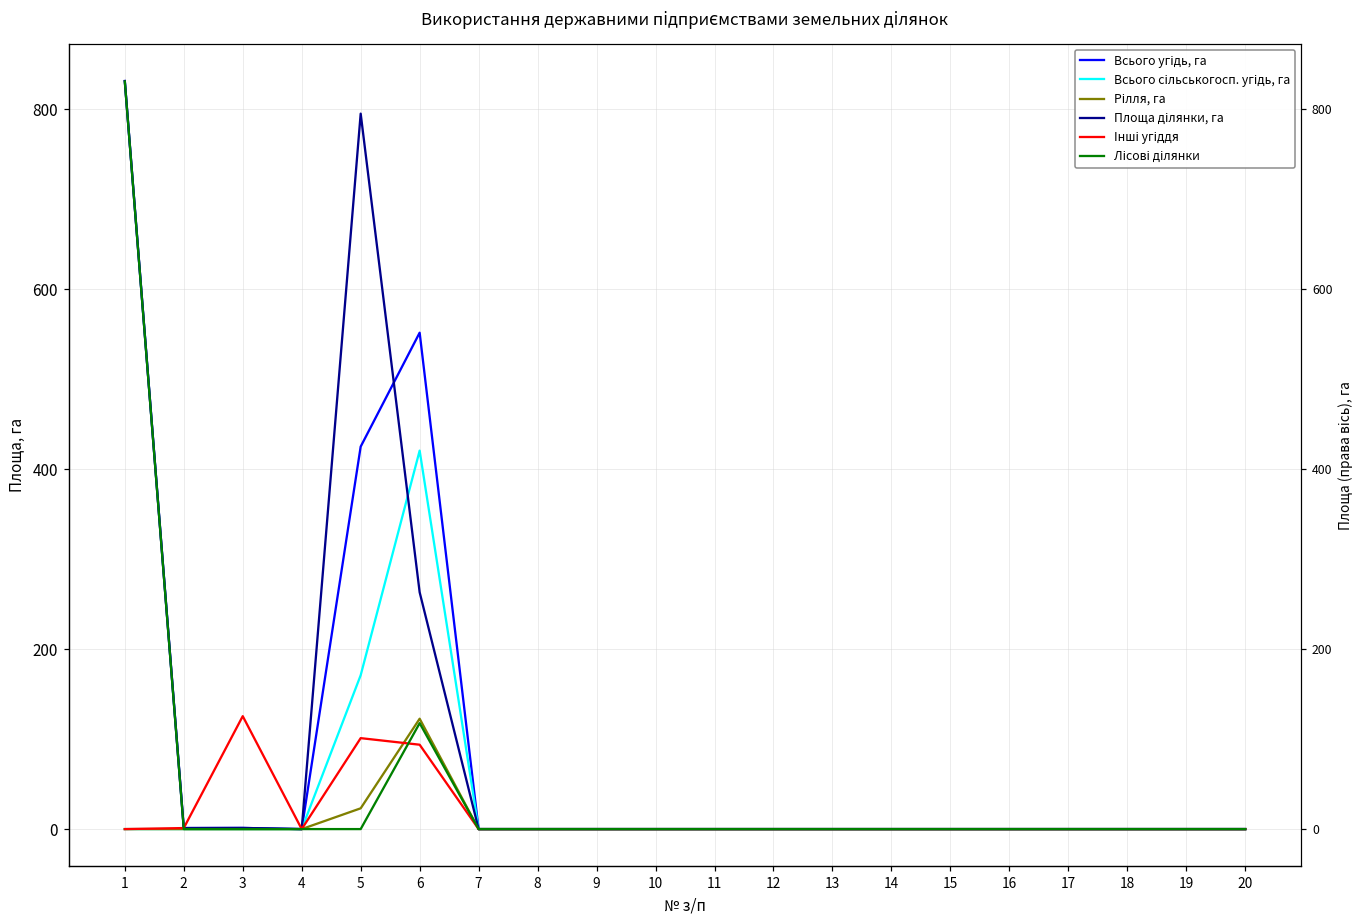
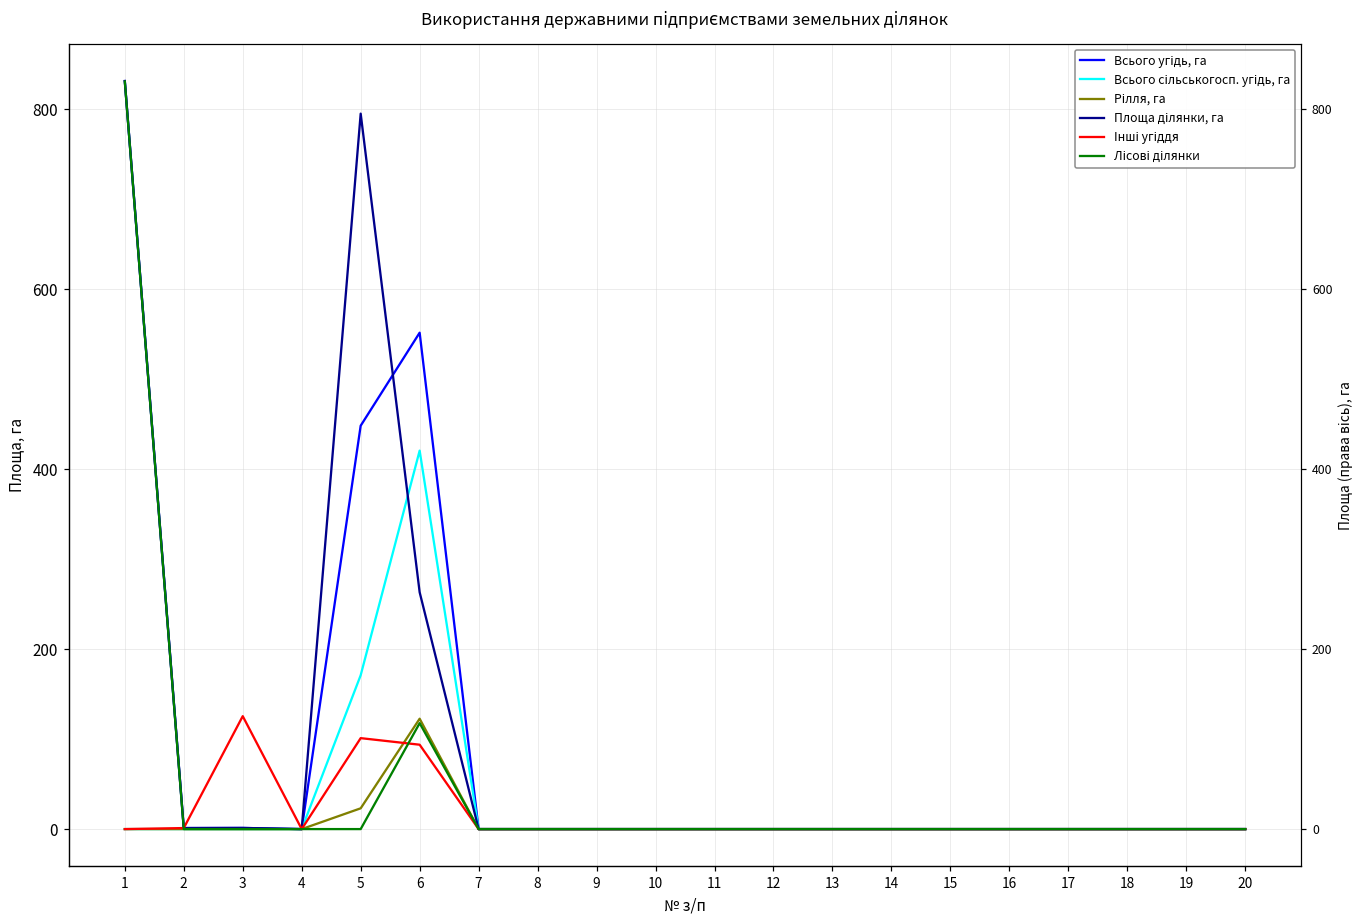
  {
    "Всього угідь, га": {
-     "5": 430,
+     "5": 450,
      "6": 550
    },
    "Всього сільськогосп. угідь, га": {
      "5": 170,
      "6": 420
    },
    "Рілля, га": {
      "5": 20,
      "6": 120
    },
    "Площа ділянки, га": {
      "5": 800,
      "6": 260
    },
    "Інші угіддя": {
      "3": 130,
      "5": 100,
      "6": 90
    },
    "Лісові ділянки": {
      "5": 0,
      "6": 120
    }
  }
